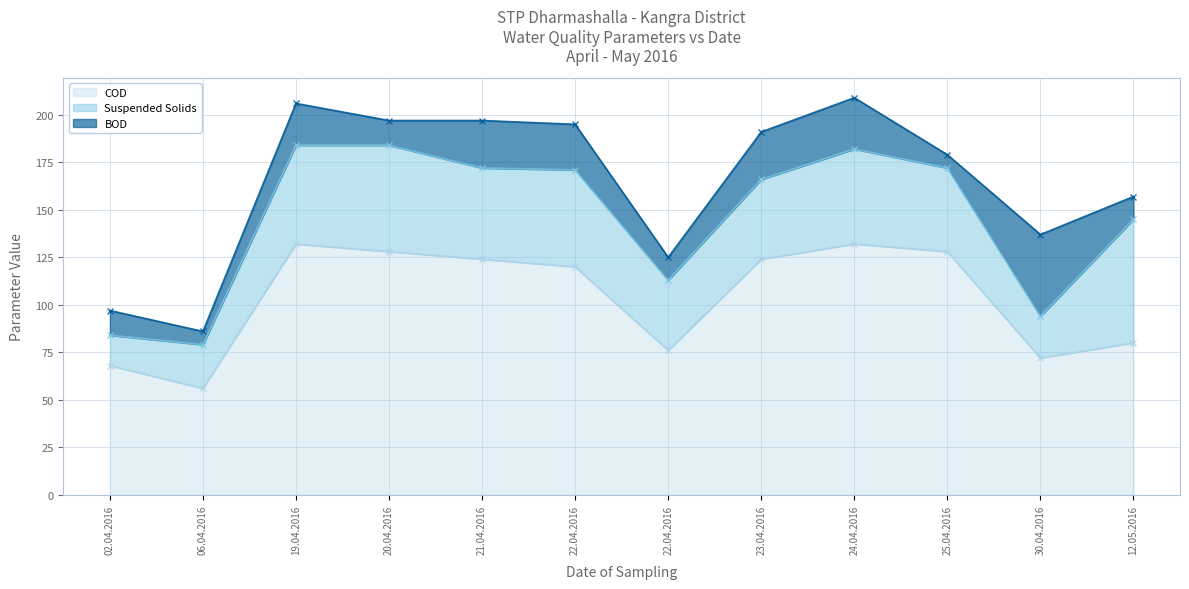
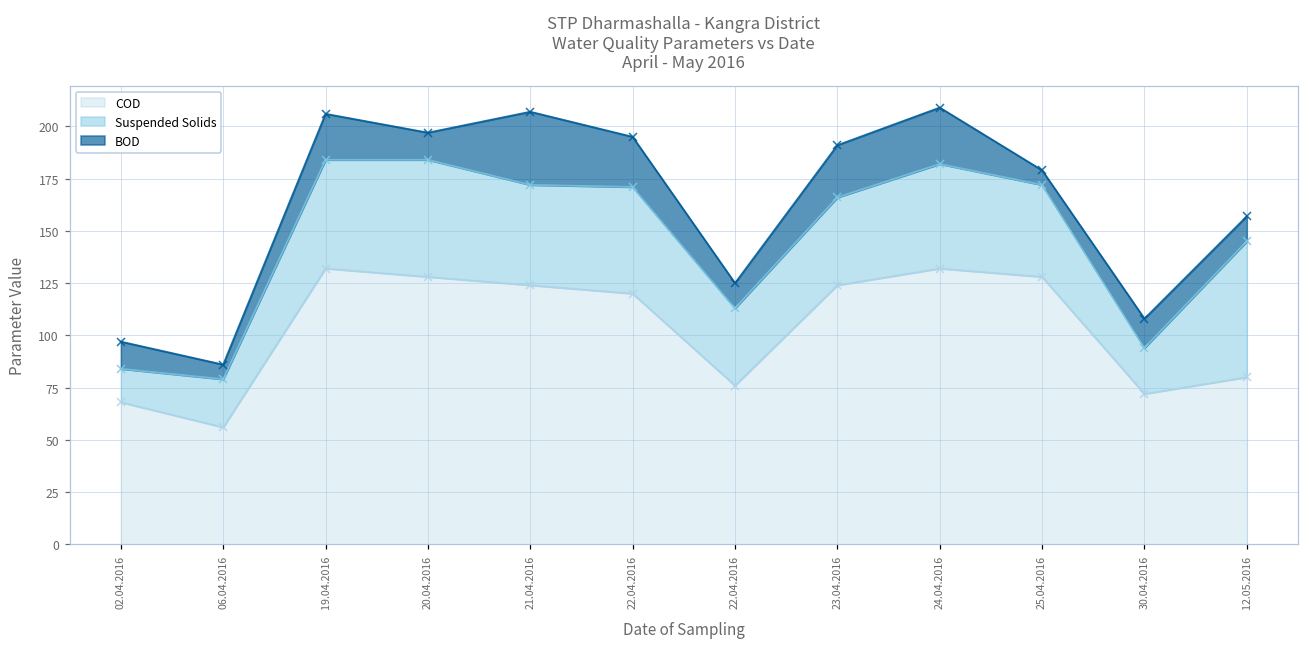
  {
    "BOD": {
      "02.04.2016": 13,
      "06.04.2016": 7,
      "19.04.2016": 22,
      "20.04.2016": 13,
-     "21.04.2016": 25,
+     "21.04.2016": 35,
      "23.04.2016": 25,
      "24.04.2016": 27,
      "25.04.2016": 7,
-     "30.04.2016": 43,
+     "30.04.2016": 14,
      "12.05.2016": 12
    }
  }
